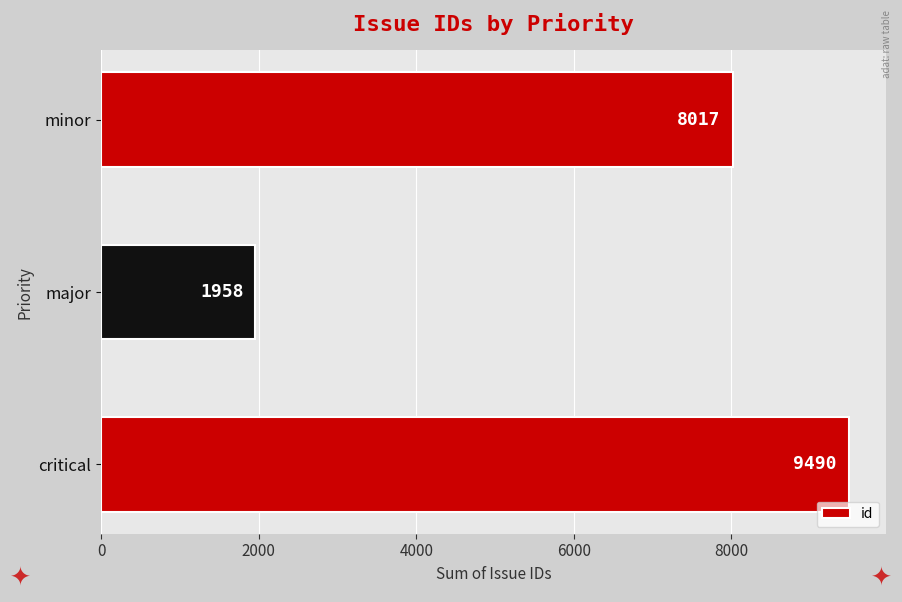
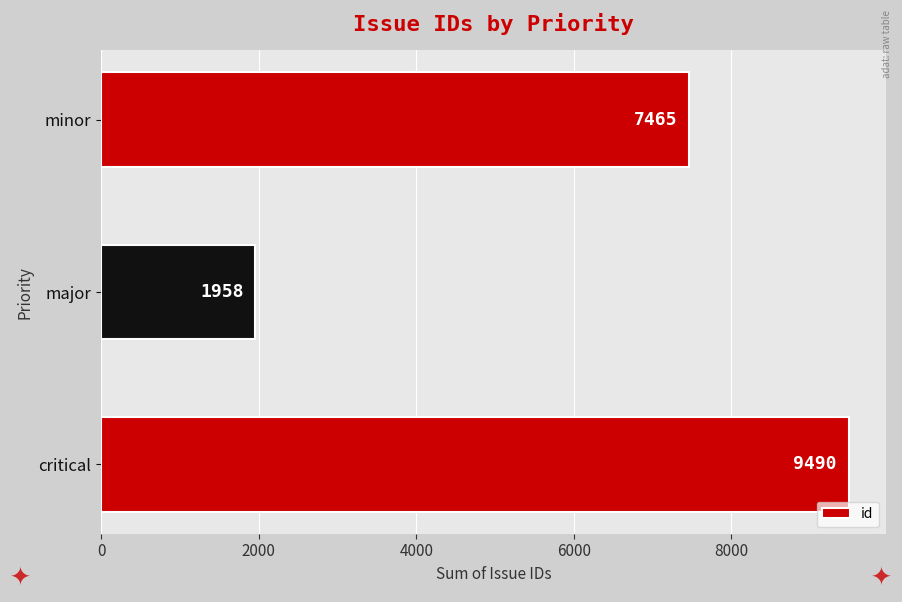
  {
-   "minor": 8017,
+   "minor": 7465,
    "major": 1958,
    "critical": 9490
  }
